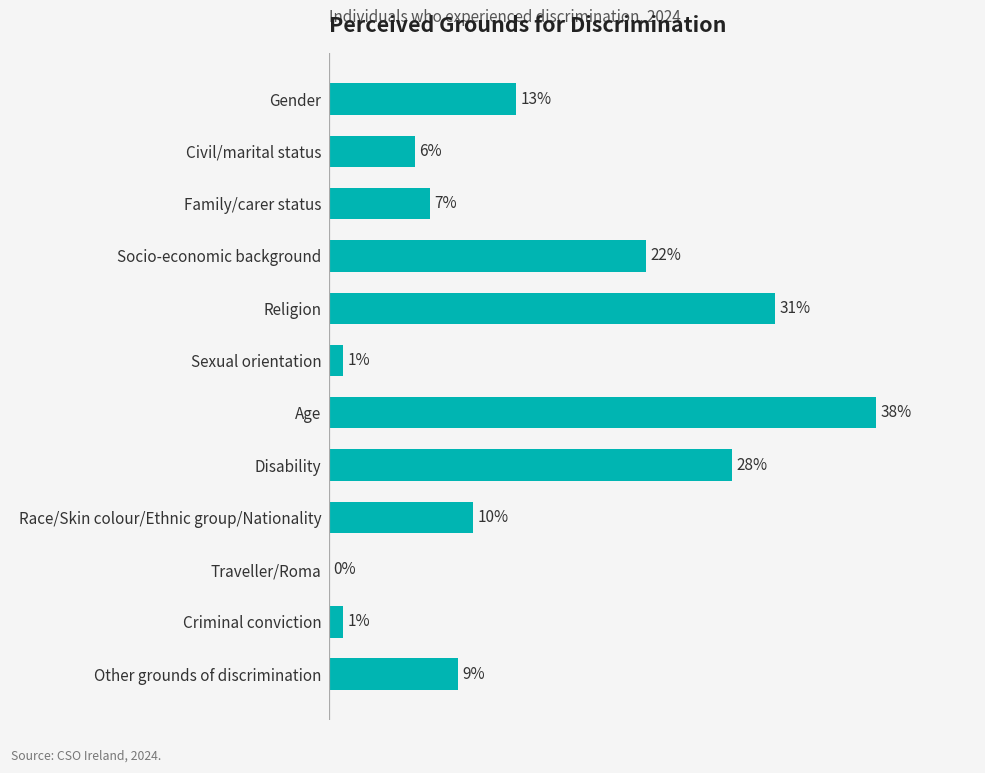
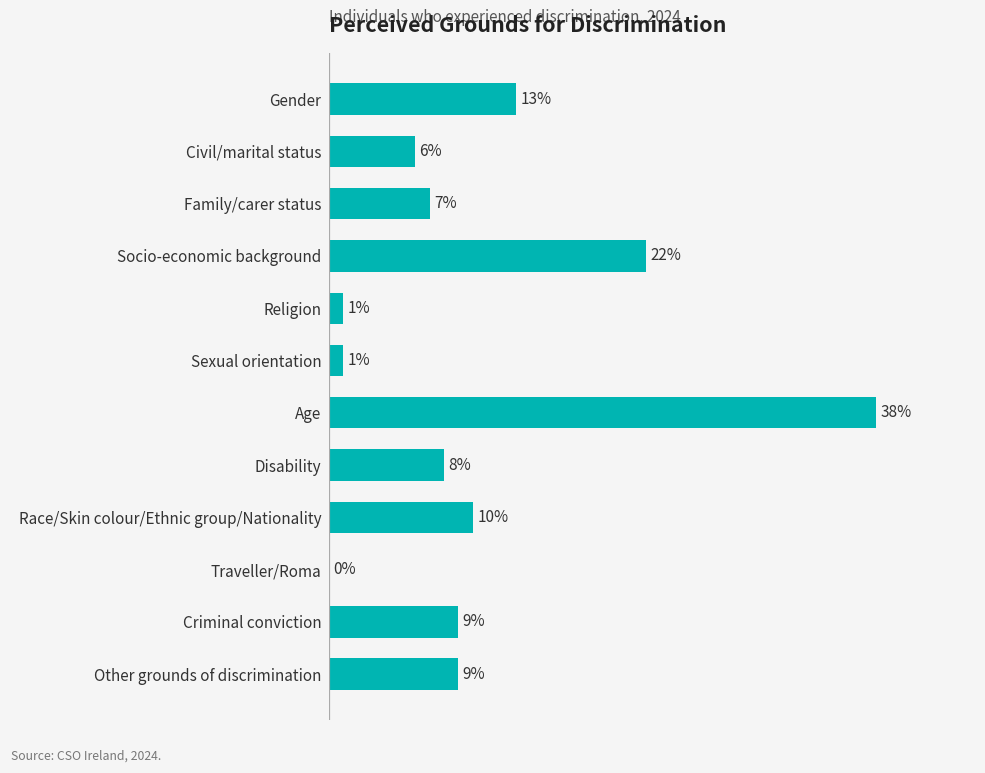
  {
    "Gender": "13%",
    "Civil/marital status": "6%",
    "Family/carer status": "7%",
    "Socio-economic background": "22%",
-   "Religion": "31%",
+   "Religion": "1%",
    "Sexual orientation": "1%",
    "Age": "38%",
-   "Disability": "28%",
+   "Disability": "8%",
    "Race/Skin colour/Ethnic group/Nationality": "10%",
    "Traveller/Roma": "0%",
-   "Criminal conviction": "1%",
+   "Criminal conviction": "9%",
    "Other grounds of discrimination": "9%"
  }
